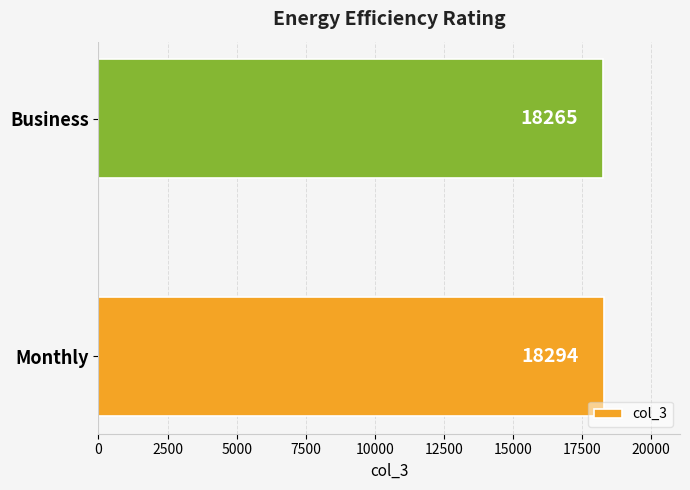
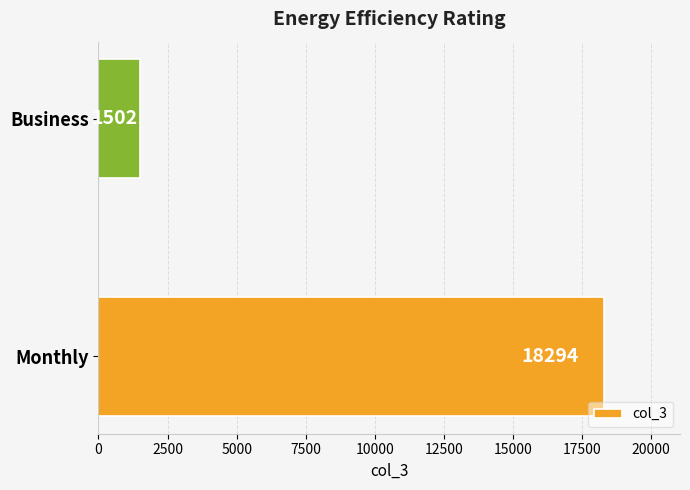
  {
-   "Business": 18265,
+   "Business": 1502,
    "Monthly": 18294
  }
